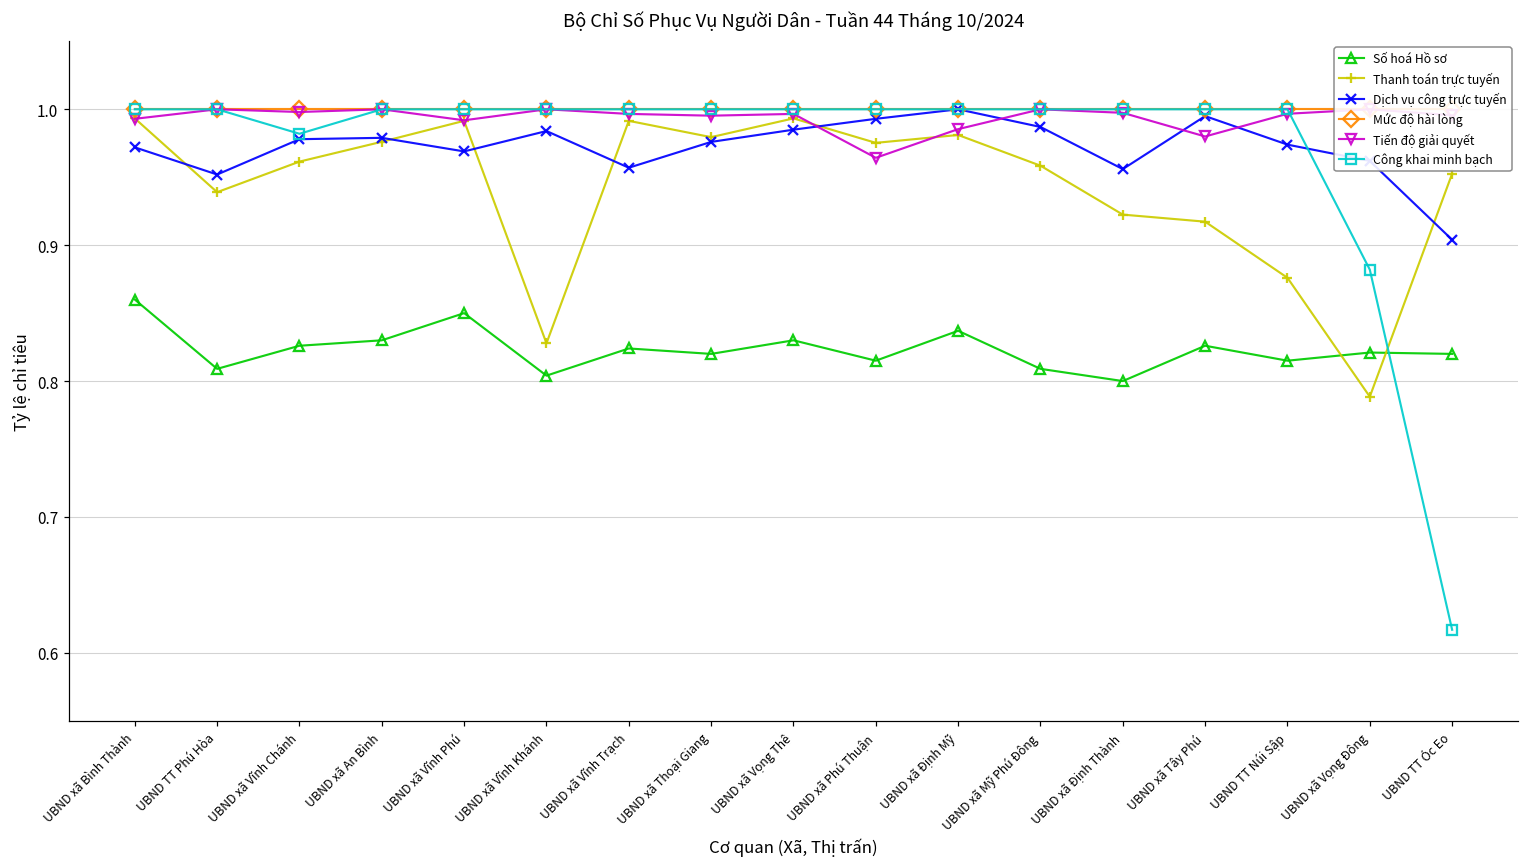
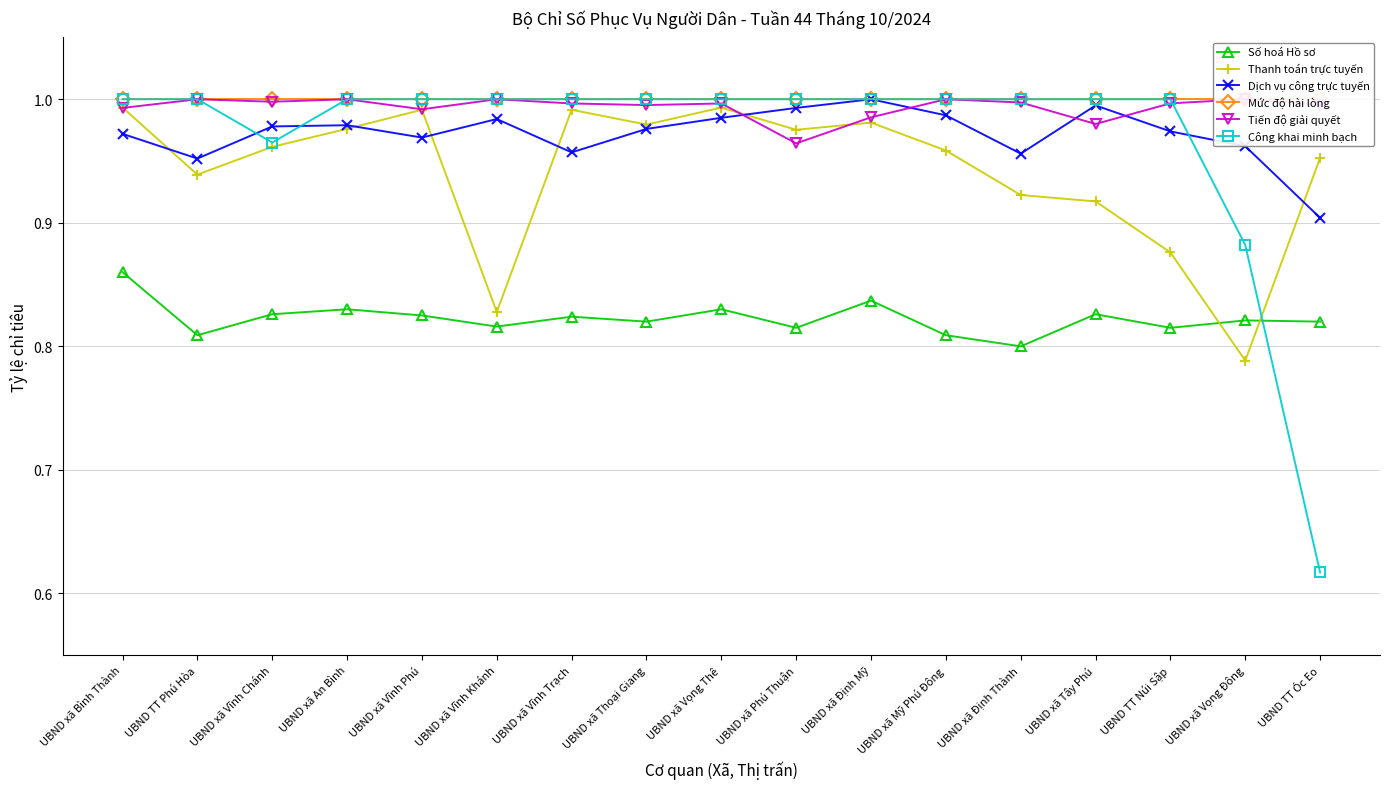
  {
    "Số hoá Hồ sơ": {
      "UBND xã Bình Thành": 0.860,
      "UBND TT Phú Hòa": 0.809,
      "UBND xã Vĩnh Chánh": 0.826,
      "UBND xã An Bình": 0.830,
-     "UBND xã Vĩnh Phú": 0.850,
-     "UBND xã Vĩnh Khánh": 0.804,
+     "UBND xã Vĩnh Phú": 0.825,
+     "UBND xã Vĩnh Khánh": 0.816,
      "UBND xã Vĩnh Trạch": 0.824,
      "UBND xã Thoại Giang": 0.820,
      "UBND xã Vọng Thê": 0.830,
      "UBND xã Phú Thuận": 0.815,
      "UBND xã Định Mỹ": 0.837,
      "UBND xã Mỹ Phú Đông": 0.809,
      "UBND xã Định Thành": 0.800,
      "UBND xã Tây Phú": 0.826,
      "UBND TT Núi Sập": 0.815,
      "UBND xã Vọng Đông": 0.821,
      "UBND TT Óc Eo": 0.820
    },
    "Thanh toán trực tuyến": {
      "UBND TT Phú Hòa": 0.939,
      "UBND xã Vĩnh Chánh": 0.962,
      "UBND xã An Bình": 0.976,
      "UBND xã Vĩnh Khánh": 0.828,
      "UBND xã Vĩnh Trạch": 0.992,
      "UBND xã Thoại Giang": 0.980,
      "UBND xã Vọng Thê": 0.993,
      "UBND xã Phú Thuận": 0.975,
      "UBND xã Định Mỹ": 0.981,
      "UBND xã Mỹ Phú Đông": 0.959,
      "UBND xã Định Thành": 0.923,
      "UBND xã Tây Phú": 0.917,
      "UBND TT Núi Sập": 0.876,
      "UBND xã Vọng Đông": 0.789,
      "UBND TT Óc Eo": 0.953
    },
    "Dịch vụ công trực tuyến": {
      "UBND xã Bình Thành": 0.972,
      "UBND TT Phú Hòa": 0.952,
      "UBND xã Vĩnh Chánh": 0.978,
      "UBND xã An Bình": 0.979,
      "UBND xã Vĩnh Phú": 0.969,
      "UBND xã Vĩnh Khánh": 0.984,
      "UBND xã Vĩnh Trạch": 0.957,
      "UBND xã Thoại Giang": 0.976,
      "UBND xã Vọng Thê": 0.985,
      "UBND xã Phú Thuận": 0.993,
      "UBND xã Mỹ Phú Đông": 0.987,
      "UBND xã Định Thành": 0.956,
      "UBND xã Tây Phú": 0.995,
      "UBND TT Núi Sập": 0.974,
      "UBND TT Óc Eo": 0.904
    },
    "Tiến độ giải quyết": {
      "UBND xã Vĩnh Trạch": 0.997,
      "UBND xã Thoại Giang": 0.995,
      "UBND xã Vọng Thê": 0.997,
      "UBND xã Phú Thuận": 0.964,
      "UBND xã Định Mỹ": 0.985,
      "UBND xã Định Thành": 0.997,
      "UBND xã Tây Phú": 0.980,
      "UBND TT Núi Sập": 0.997
    },
    "Công khai minh bạch": {
-     "UBND xã Vĩnh Chánh": 0.982,
+     "UBND xã Vĩnh Chánh": 0.965,
      "UBND xã Vọng Đông": 0.882,
      "UBND TT Óc Eo": 0.617
    }
  }
